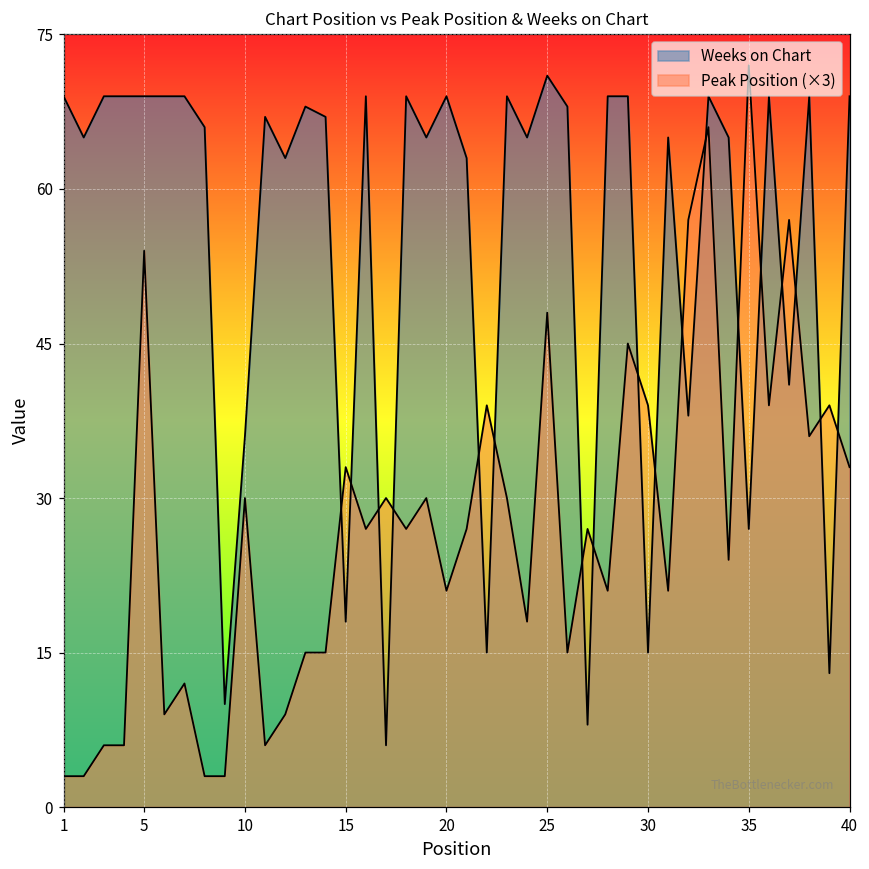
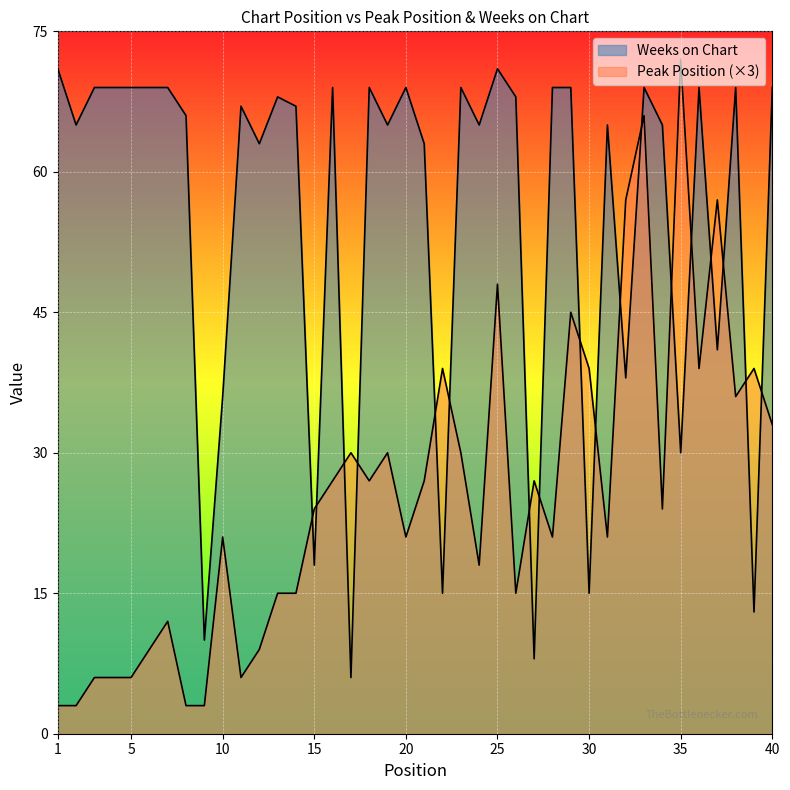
  {
    "Weeks on Chart": {
-     "1": 69,
+     "1": 71,
      "5": 69,
      "10": 36,
      "15": 18,
      "20": 69,
      "25": 71,
      "30": 15,
-     "35": 27,
+     "35": 30,
      "40": 69
    },
    "Peak Position (×3)": {
      "1": 3,
-     "5": 54,
-     "10": 30,
-     "15": 33,
+     "5": 6,
+     "10": 21,
+     "15": 24,
      "20": 21,
      "25": 48,
      "30": 39,
      "40": 33
    }
  }
